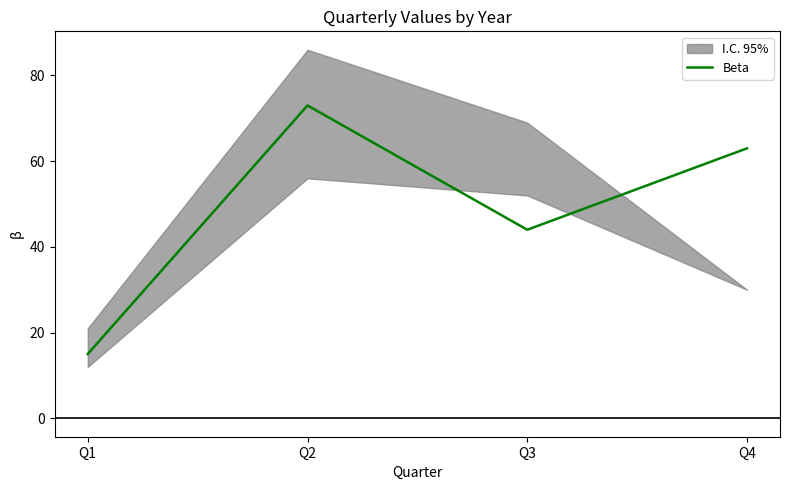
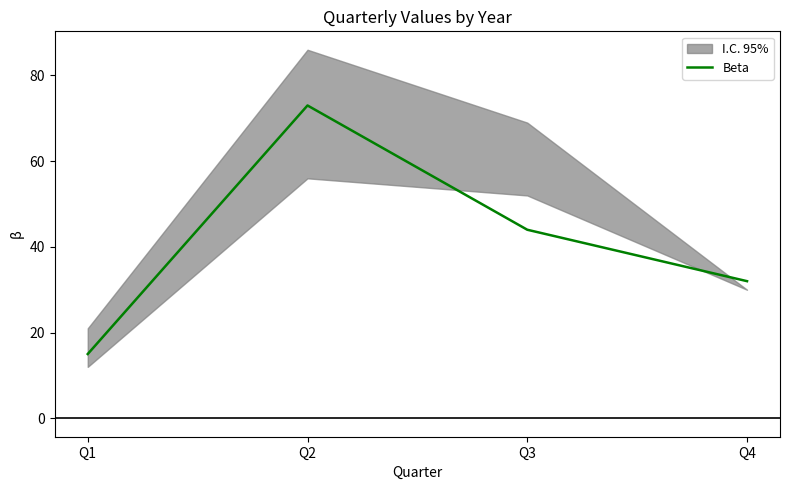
  {
    "Beta": {
      "Q1": 15,
      "Q2": 73,
      "Q3": 44,
-     "Q4": 63
+     "Q4": 32
    }
  }
